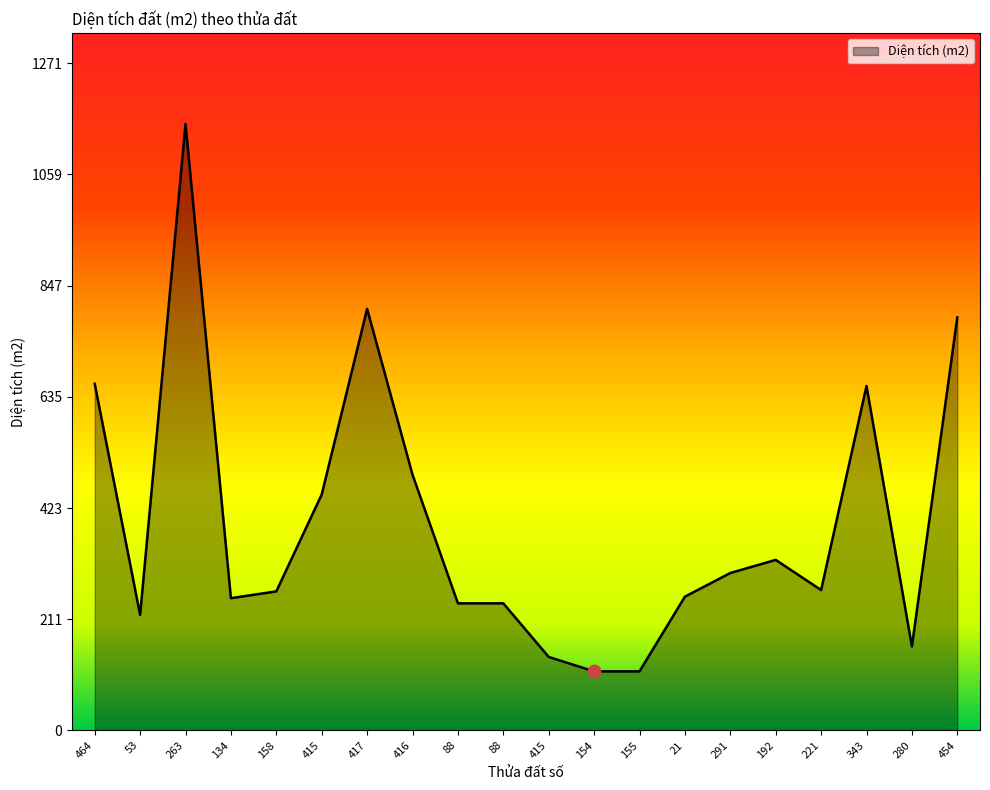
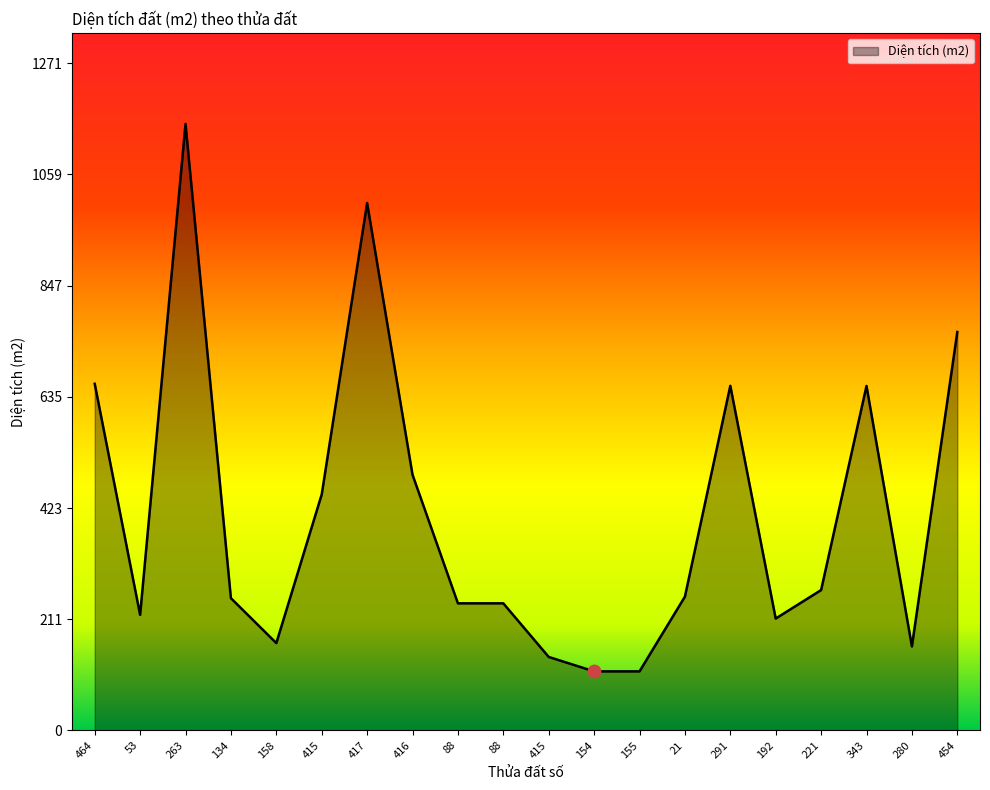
  {
    "Diện tích (m2)": {
      "464": 660,
      "53": 220,
      "263": 1160,
      "134": 250,
-     "158": 270,
-     "417": 800,
+     "158": 170,
+     "417": 1010,
      "416": 490,
      "155": 110,
      "21": 250,
-     "291": 300,
-     "192": 330,
+     "291": 660,
+     "192": 210,
      "221": 270,
      "343": 660,
      "280": 160,
-     "454": 790
+     "454": 760
    }
  }
